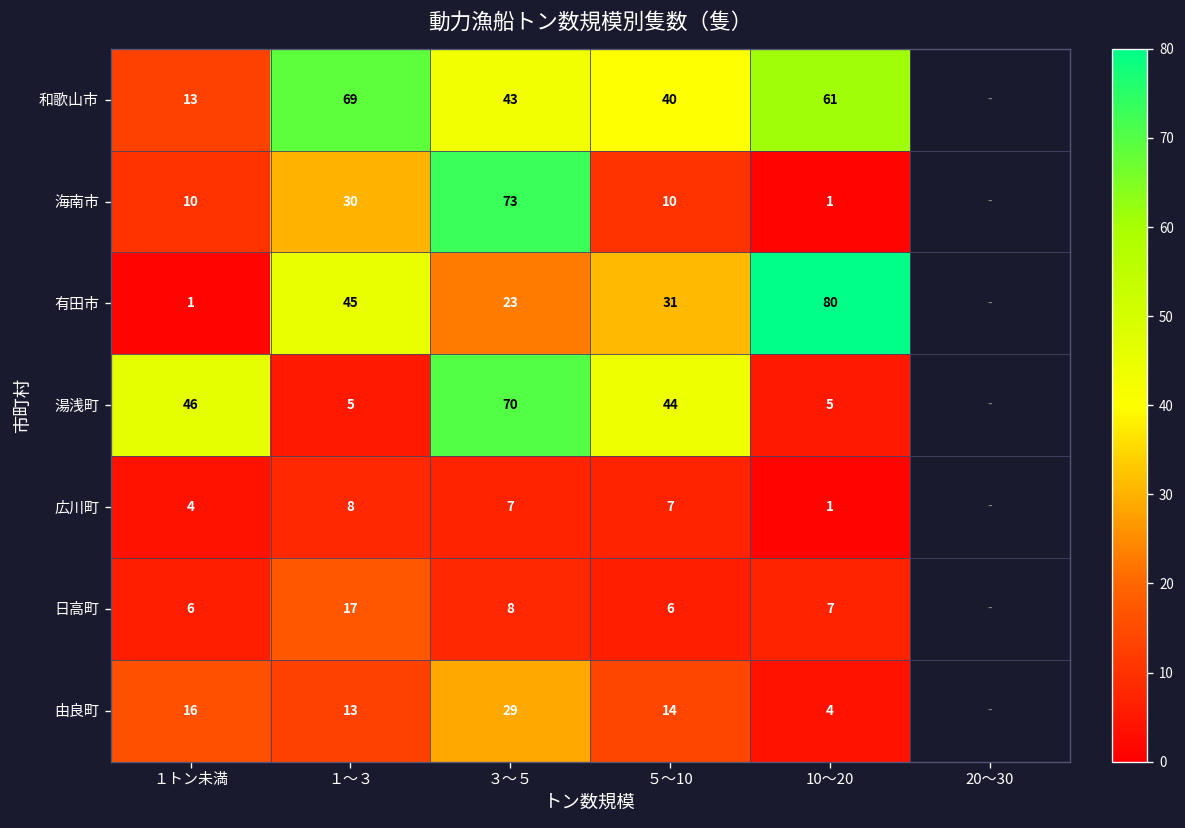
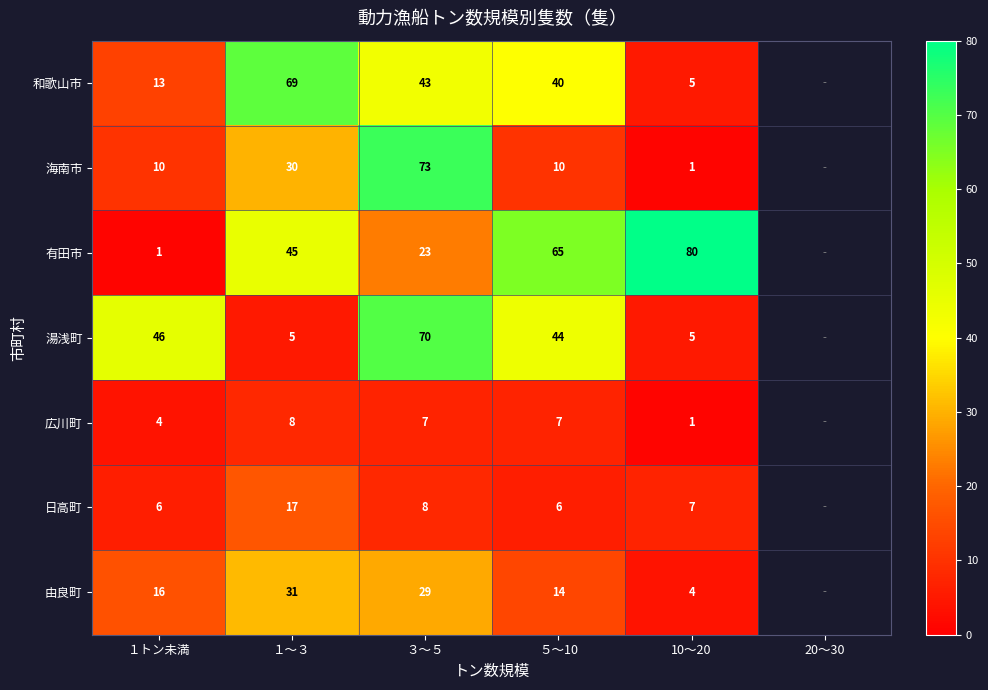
  {
    "和歌山市": {
      "１トン未満": 13,
      "１～３": 69,
      "３～５": 43,
      "５～10": 40,
-     "10～20": 61
+     "10～20": 5
    },
    "海南市": {
      "１トン未満": 10,
      "１～３": 30,
      "３～５": 73,
      "５～10": 10,
      "10～20": 1
    },
    "有田市": {
      "１トン未満": 1,
      "１～３": 45,
      "３～５": 23,
-     "５～10": 31,
+     "５～10": 65,
      "10～20": 80
    },
    "湯浅町": {
      "１トン未満": 46,
      "１～３": 5,
      "３～５": 70,
      "５～10": 44,
      "10～20": 5
    },
    "広川町": {
      "１トン未満": 4,
      "１～３": 8,
      "３～５": 7,
      "５～10": 7,
      "10～20": 1
    },
    "日高町": {
      "１トン未満": 6,
      "１～３": 17,
      "３～５": 8,
      "５～10": 6,
      "10～20": 7
    },
    "由良町": {
      "１トン未満": 16,
-     "１～３": 13,
+     "１～３": 31,
      "３～５": 29,
      "５～10": 14,
      "10～20": 4
    }
  }
